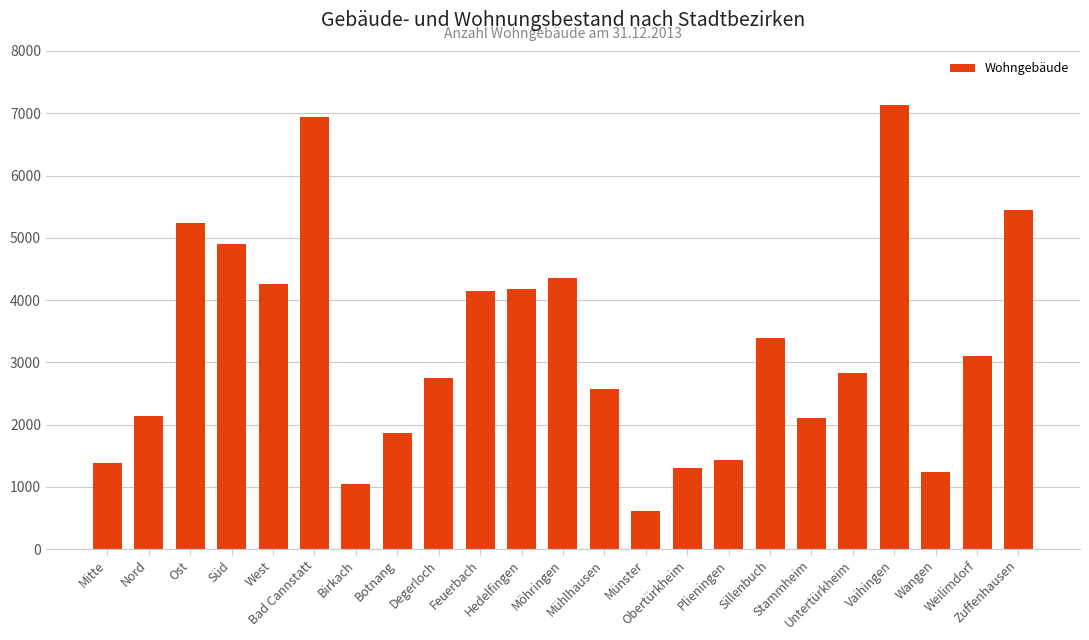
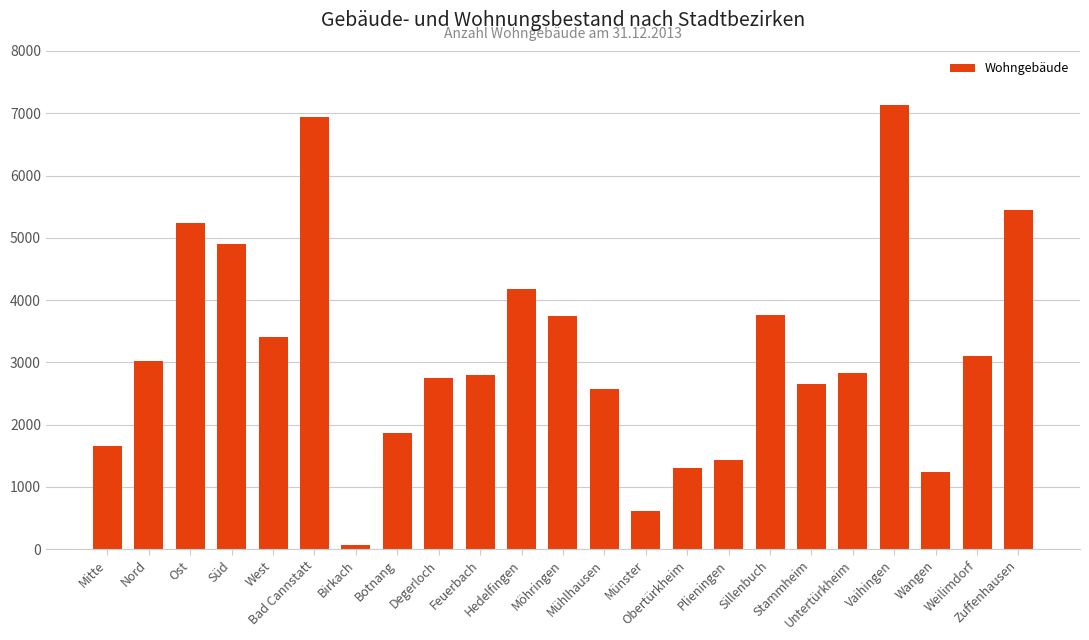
  {
-   "Mitte": 1400,
-   "Nord": 2100,
+   "Mitte": 1700,
+   "Nord": 3000,
    "Ost": 5200,
    "Süd": 4900,
-   "West": 4300,
+   "West": 3400,
    "Bad Cannstatt": 6900,
-   "Birkach": 1100,
+   "Birkach": 100,
    "Botnang": 1900,
    "Degerloch": 2700,
-   "Feuerbach": 4100,
+   "Feuerbach": 2800,
    "Hedelfingen": 4200,
-   "Möhringen": 4400,
+   "Möhringen": 3700,
    "Mühlhausen": 2600,
    "Münster": 600,
    "Obertürkheim": 1300,
    "Plieningen": 1400,
-   "Sillenbuch": 3400,
-   "Stammheim": 2100,
+   "Sillenbuch": 3800,
+   "Stammheim": 2700,
    "Untertürkheim": 2800,
    "Vaihingen": 7100,
    "Wangen": 1200,
    "Weilimdorf": 3100,
    "Zuffenhausen": 5400
  }
